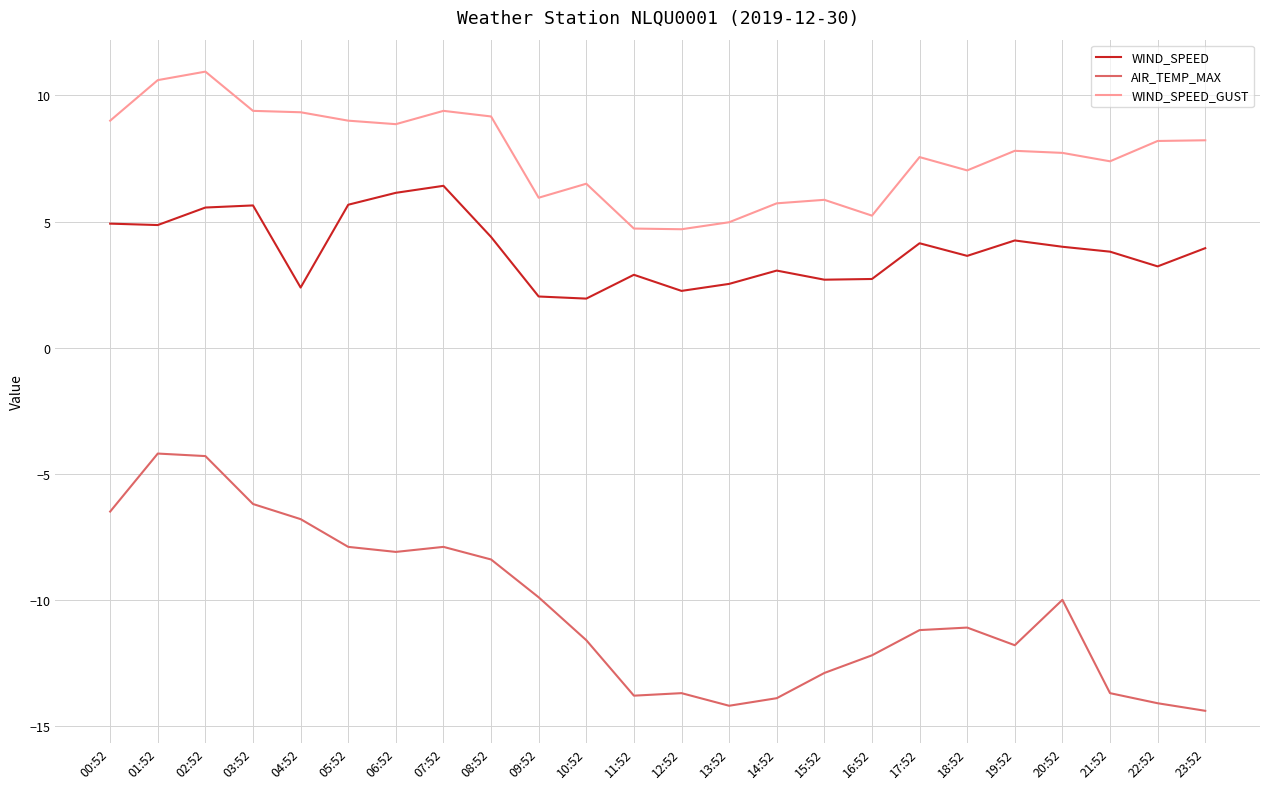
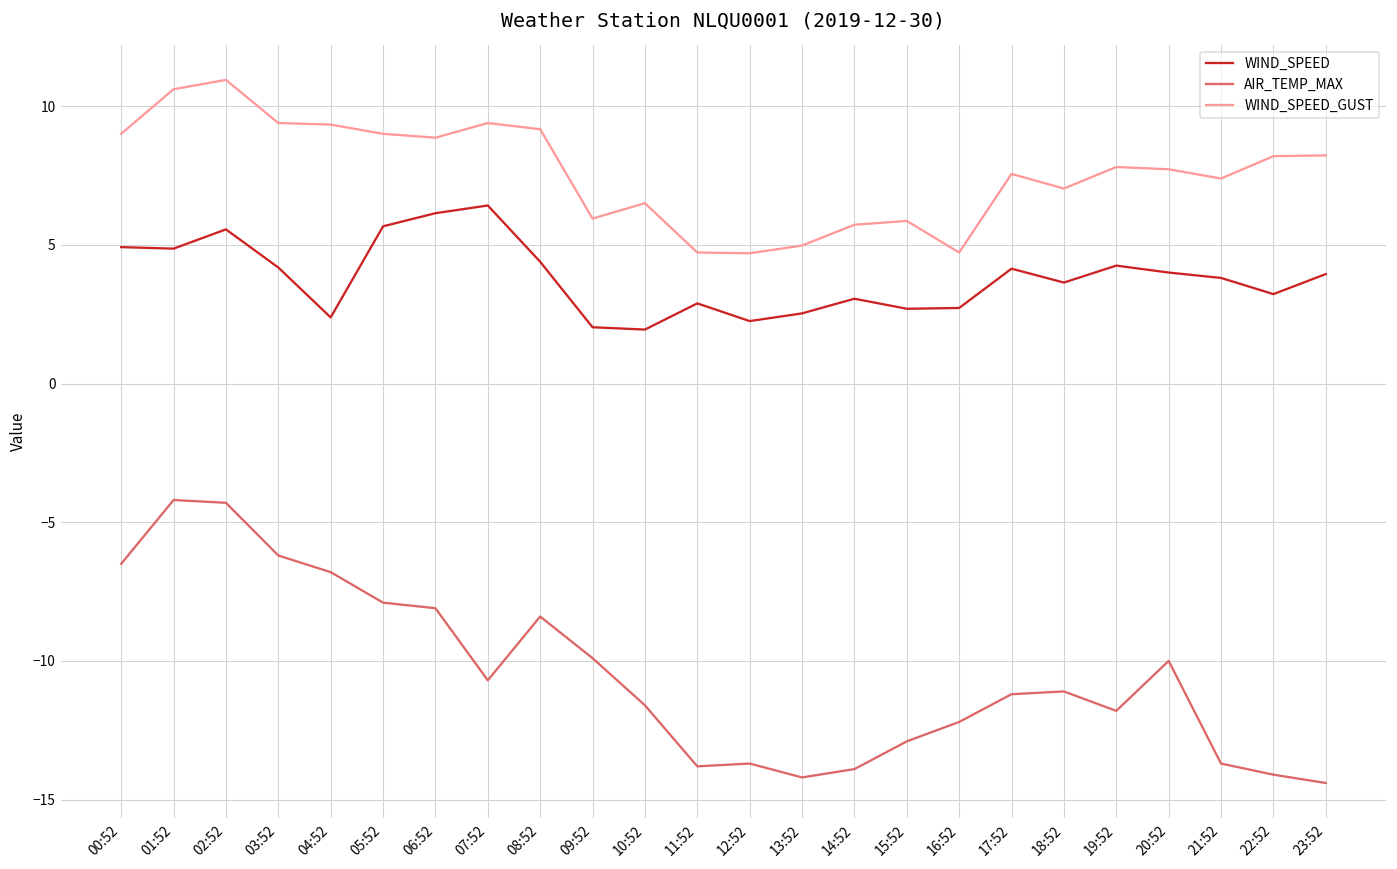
  {
    "WIND_SPEED": {
      "00:52": 4.9,
      "01:52": 4.9,
      "02:52": 5.6,
-     "03:52": 5.6,
+     "03:52": 4.2,
      "04:52": 2.4,
      "05:52": 5.7,
      "06:52": 6.1,
      "07:52": 6.4,
      "08:52": 4.4,
      "09:52": 2.0,
      "10:52": 1.9,
      "11:52": 2.9,
      "12:52": 2.3,
      "13:52": 2.5,
      "14:52": 3.1,
      "15:52": 2.7,
      "16:52": 2.7,
      "17:52": 4.1,
      "18:52": 3.6,
      "19:52": 4.3,
      "20:52": 4.0,
      "21:52": 3.8,
      "22:52": 3.2,
      "23:52": 3.9
    },
    "AIR_TEMP_MAX": {
      "00:52": -6.5,
      "01:52": -4.2,
      "02:52": -4.3,
      "03:52": -6.2,
      "04:52": -6.8,
      "05:52": -7.9,
      "06:52": -8.1,
-     "07:52": -7.9,
+     "07:52": -10.7,
      "08:52": -8.4,
      "09:52": -9.9,
      "10:52": -11.6,
      "11:52": -13.8,
      "12:52": -13.7,
      "13:52": -14.2,
      "14:52": -13.9,
      "15:52": -12.9,
      "16:52": -12.2,
      "17:52": -11.2,
      "18:52": -11.1,
      "19:52": -11.8,
      "20:52": -10.0,
      "21:52": -13.7,
      "22:52": -14.1,
      "23:52": -14.4
    },
    "WIND_SPEED_GUST": {
      "00:52": 9.0,
      "01:52": 10.6,
      "02:52": 10.9,
      "03:52": 9.4,
      "04:52": 9.3,
      "05:52": 9.0,
      "06:52": 8.9,
      "07:52": 9.4,
      "08:52": 9.2,
      "09:52": 5.9,
      "10:52": 6.5,
      "11:52": 4.7,
      "12:52": 4.7,
      "13:52": 5.0,
      "14:52": 5.7,
      "15:52": 5.9,
-     "16:52": 5.2,
+     "16:52": 4.7,
      "17:52": 7.6,
      "18:52": 7.0,
      "19:52": 7.8,
      "20:52": 7.7,
      "21:52": 7.4,
      "22:52": 8.2,
      "23:52": 8.2
    }
  }
